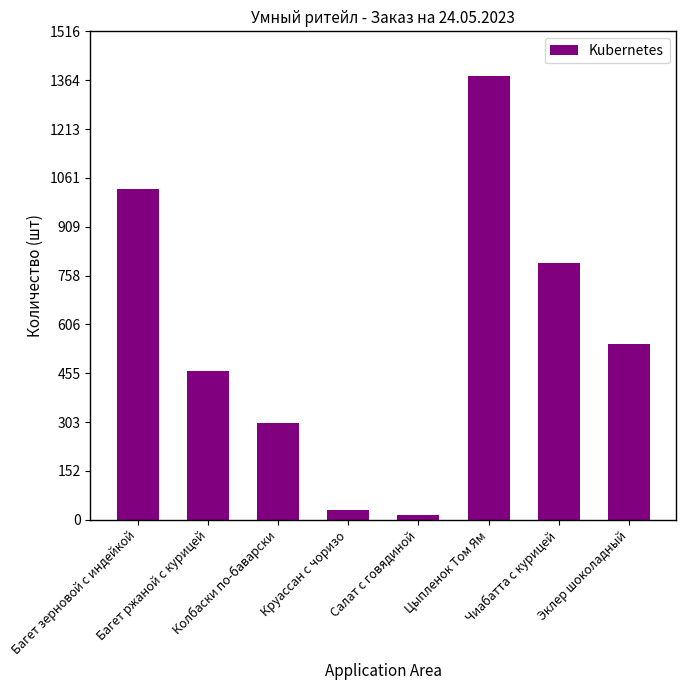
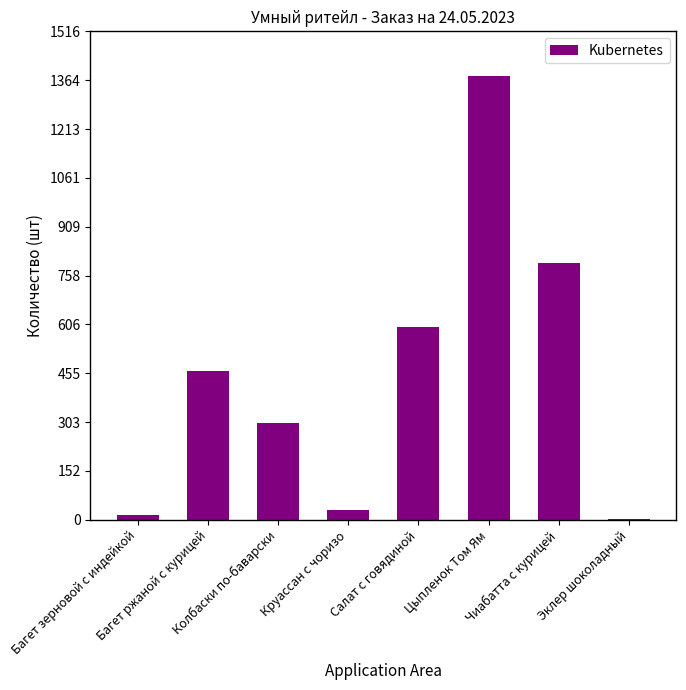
  {
-   "Багет зерновой с индейкой": 1030,
+   "Багет зерновой с индейкой": 10,
    "Багет ржаной с курицей": 460,
    "Колбаски по-баварски": 300,
    "Круассан с чоризо": 30,
-   "Салат с говядиной": 20,
+   "Салат с говядиной": 600,
    "Цыпленок Том Ям": 1380,
    "Чиабатта с курицей": 800,
-   "Эклер шоколадный": 550
+   "Эклер шоколадный": 0
  }
